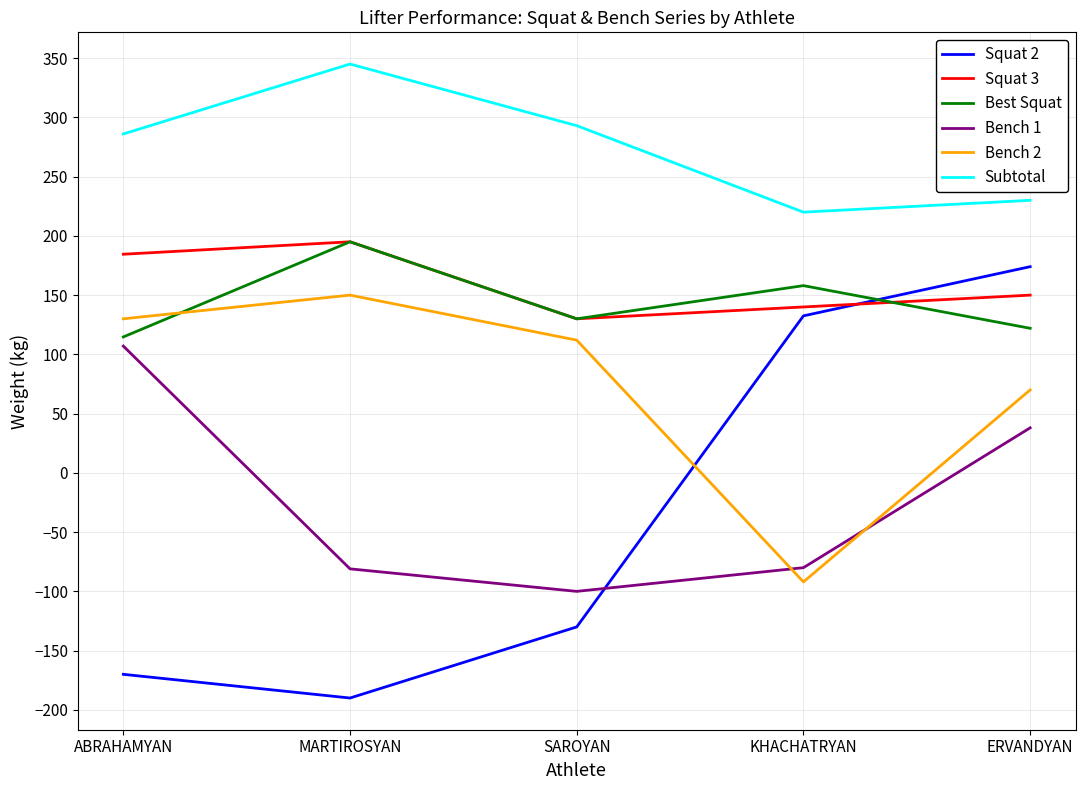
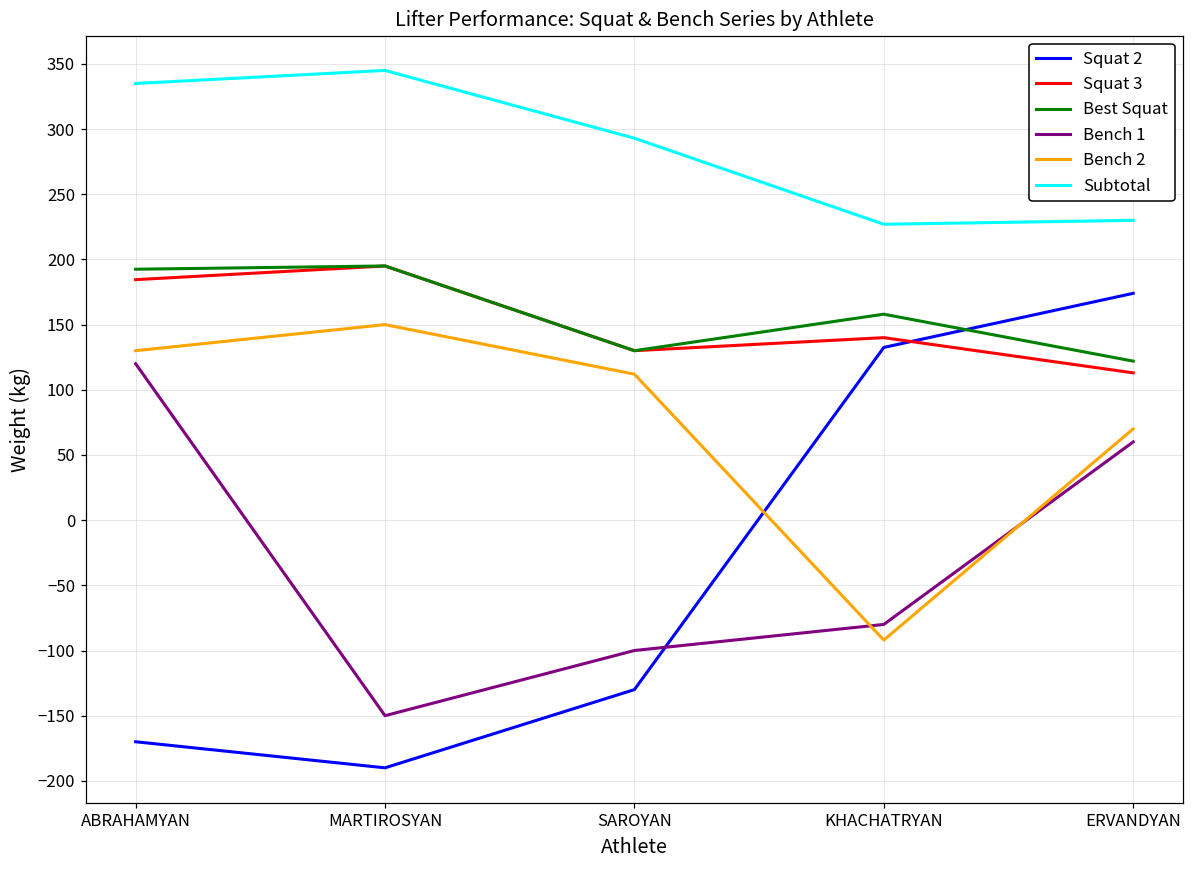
  {
    "Squat 2": {
      "ABRAHAMYAN": -170,
      "MARTIROSYAN": -190,
      "SAROYAN": -130,
      "KHACHATRYAN": 133,
      "ERVANDYAN": 174
    },
    "Squat 3": {
      "ABRAHAMYAN": 185,
      "KHACHATRYAN": 140,
-     "ERVANDYAN": 150
+     "ERVANDYAN": 113
    },
    "Best Squat": {
-     "ABRAHAMYAN": 115,
+     "ABRAHAMYAN": 193,
      "KHACHATRYAN": 158,
      "ERVANDYAN": 122
    },
    "Bench 1": {
-     "ABRAHAMYAN": 107,
-     "MARTIROSYAN": -81,
+     "ABRAHAMYAN": 120,
+     "MARTIROSYAN": -150,
      "SAROYAN": -100,
      "KHACHATRYAN": -80,
-     "ERVANDYAN": 38
+     "ERVANDYAN": 60
    },
    "Bench 2": {
      "ABRAHAMYAN": 130,
      "MARTIROSYAN": 150,
      "SAROYAN": 112,
      "KHACHATRYAN": -92,
      "ERVANDYAN": 70
    },
    "Subtotal": {
-     "ABRAHAMYAN": 286,
+     "ABRAHAMYAN": 335,
      "MARTIROSYAN": 345,
      "SAROYAN": 293,
-     "KHACHATRYAN": 220,
+     "KHACHATRYAN": 227,
      "ERVANDYAN": 230
    }
  }
